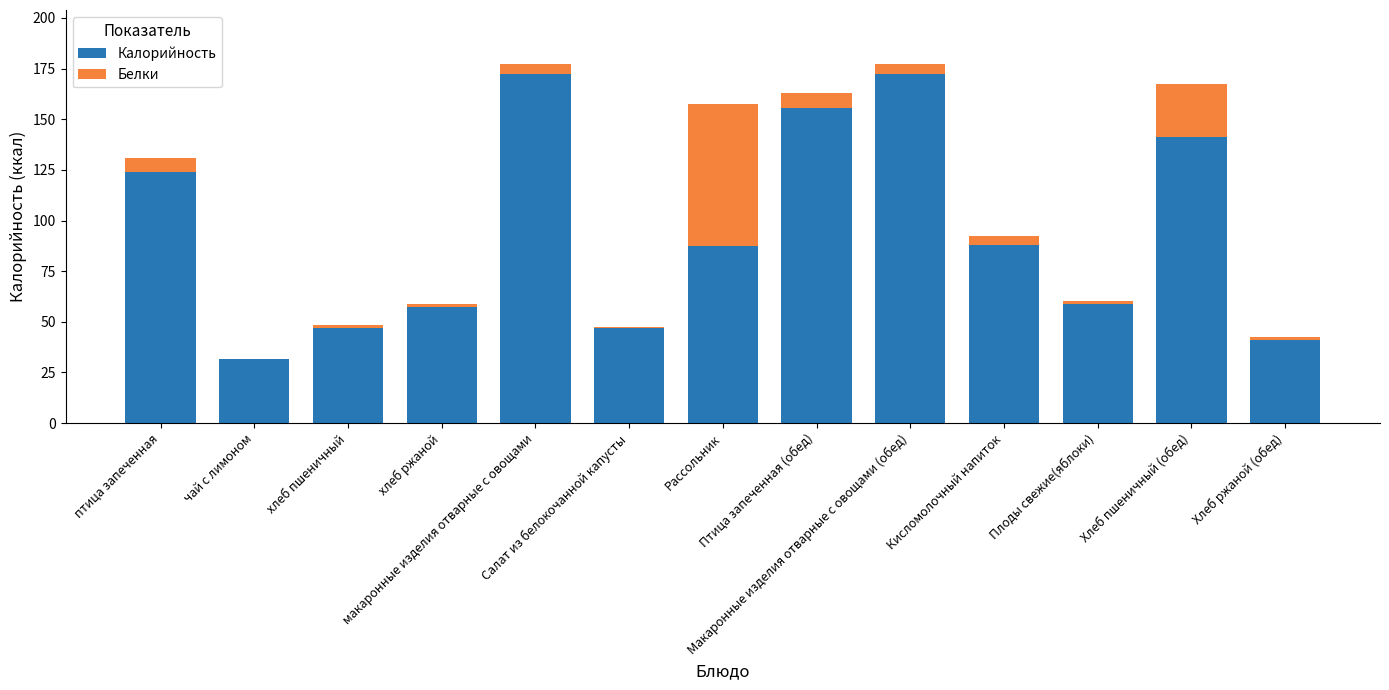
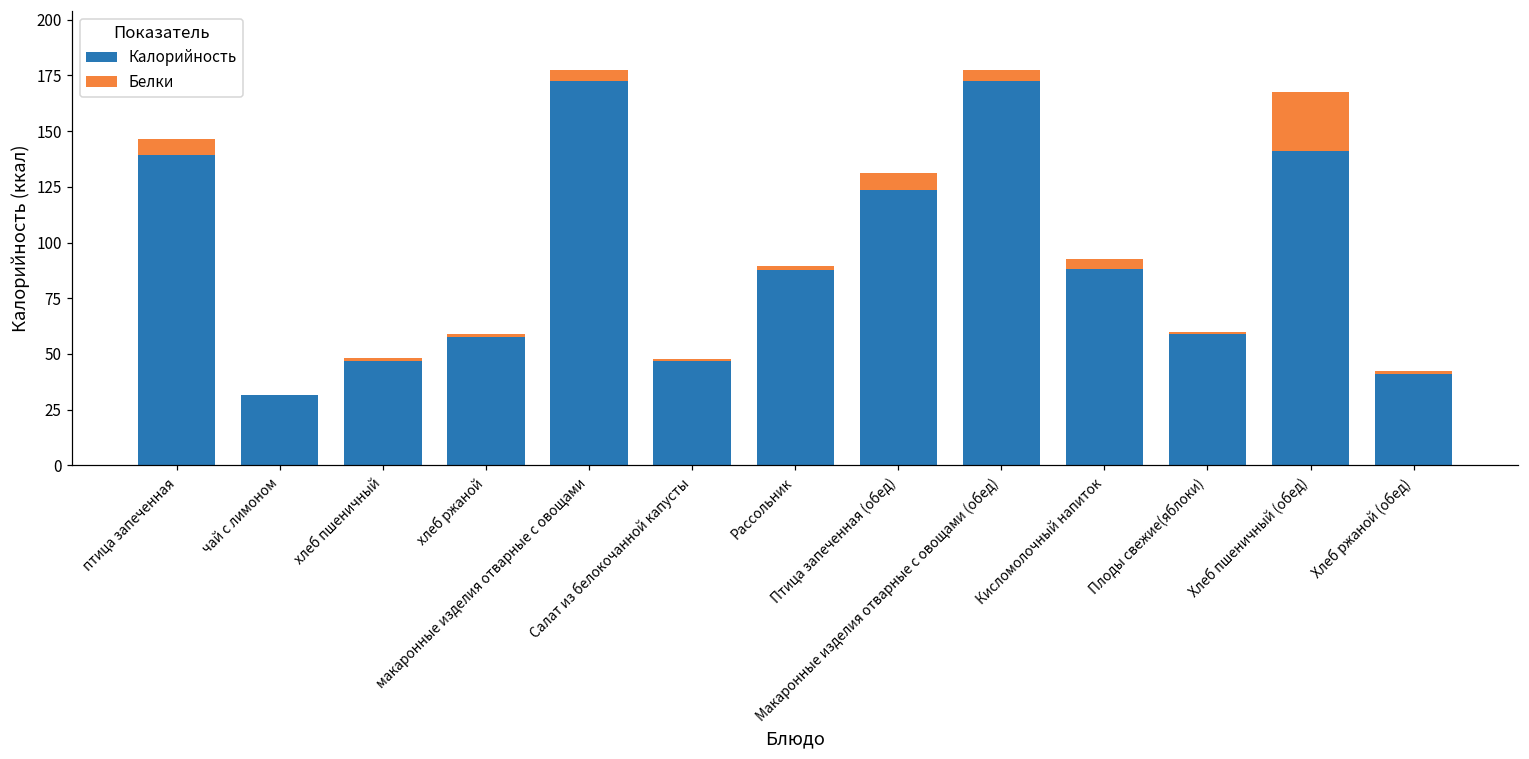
  {
    "Калорийность": {
-     "птица запеченная": 124,
+     "птица запеченная": 139,
      "чай с лимоном": 31,
      "хлеб пшеничный": 47,
      "хлеб ржаной": 58,
      "макаронные изделия отварные с овощами": 173,
      "Салат из белокочанной капусты": 47,
      "Рассольник": 88,
-     "Птица запеченная (обед)": 155,
+     "Птица запеченная (обед)": 124,
      "Макаронные изделия отварные с овощами (обед)": 173,
      "Кисломолочный напиток": 88,
      "Плоды свежие(яблоки)": 59,
      "Хлеб пшеничный (обед)": 141,
      "Хлеб ржаной (обед)": 41
    },
    "Белки": {
      "птица запеченная": 7,
      "хлеб пшеничный": 1,
      "хлеб ржаной": 1,
      "макаронные изделия отварные с овощами": 5,
-     "Рассольник": 70,
+     "Рассольник": 2,
      "Птица запеченная (обед)": 7,
      "Макаронные изделия отварные с овощами (обед)": 5,
      "Кисломолочный напиток": 5,
      "Плоды свежие(яблоки)": 1,
      "Хлеб пшеничный (обед)": 26,
      "Хлеб ржаной (обед)": 1
    }
  }
